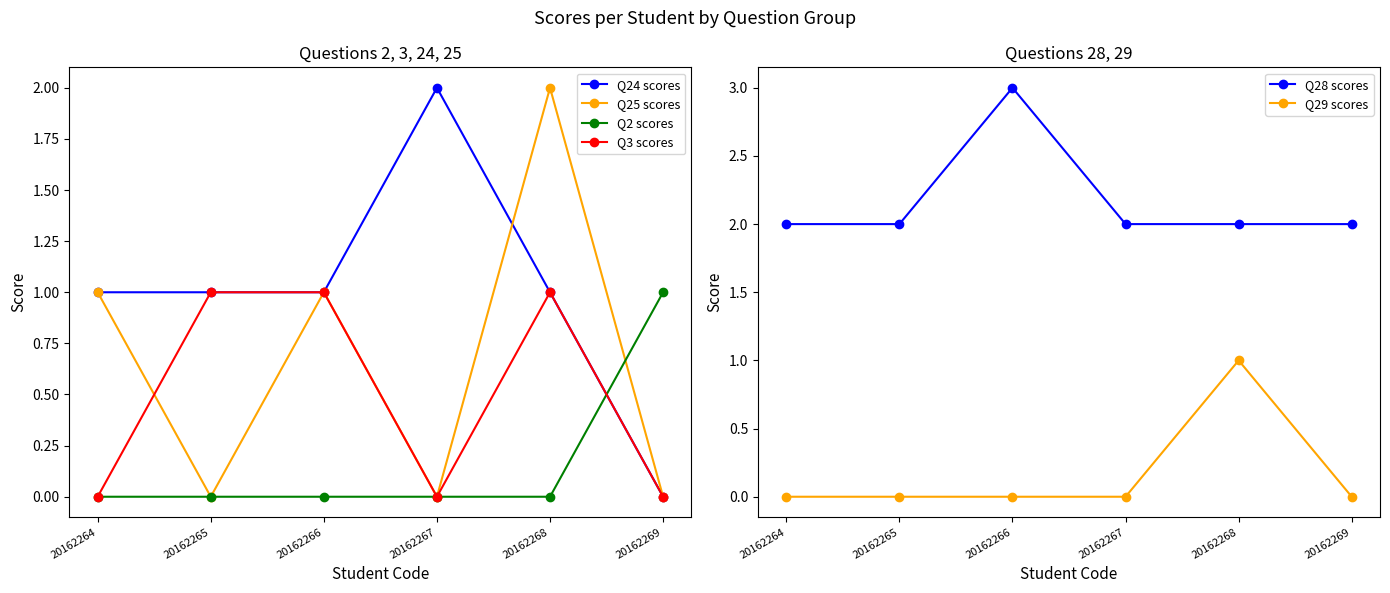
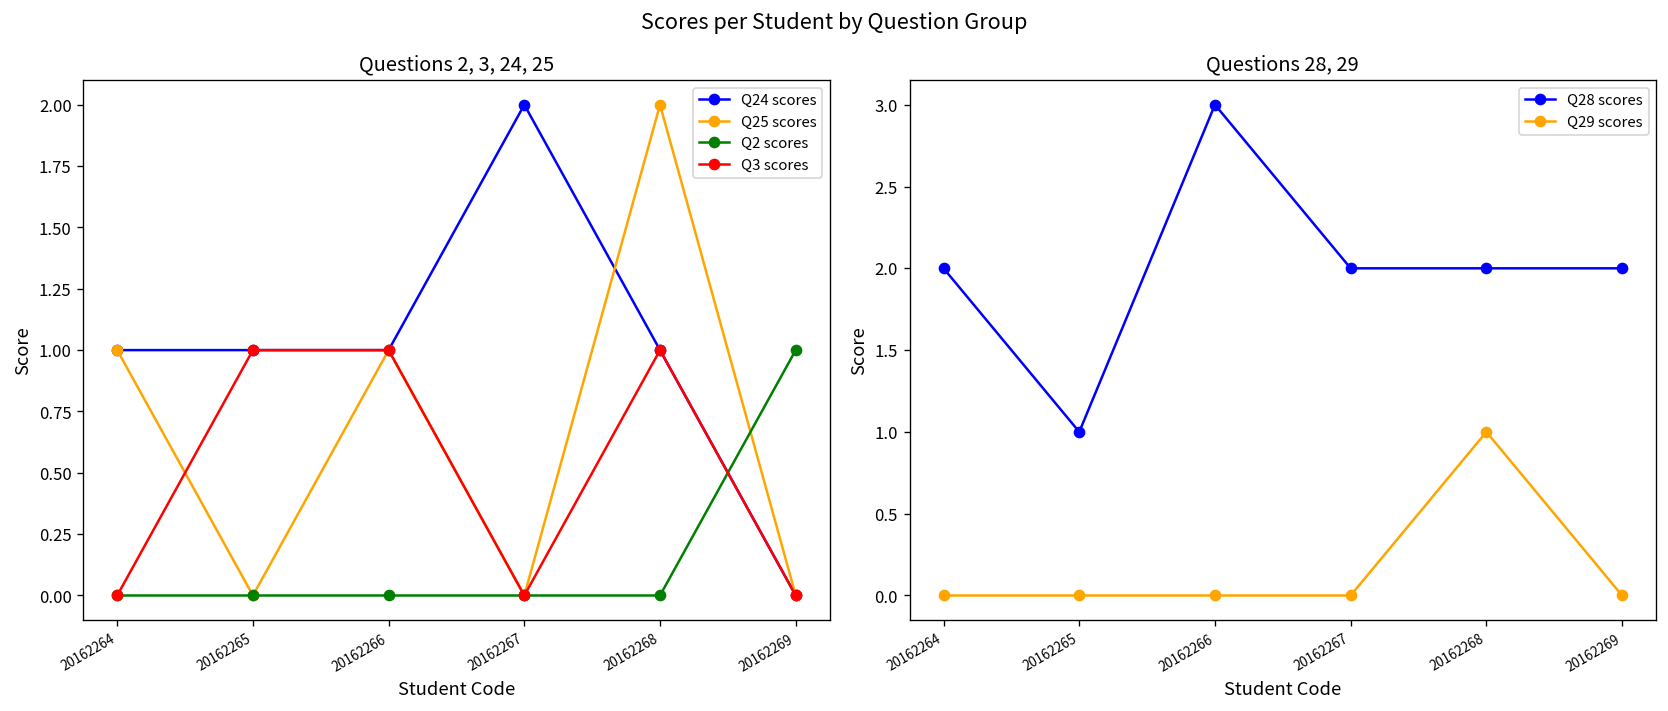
  {
    "Questions 2, 3, 24, 25": {
      "Q24 scores": {
        "20162267": 2.00
      },
      "Q25 scores": {
        "20162268": 2.00
      },
      "Q2 scores": {
        "20162266": 0.00,
        "20162268": 0.00,
        "20162269": 1.00
      }
    },
    "Questions 28, 29": {
      "Q28 scores": {
        "20162264": 2,
-       "20162265": 2,
+       "20162265": 1,
        "20162266": 3,
        "20162267": 2,
        "20162268": 2,
        "20162269": 2
      },
      "Q29 scores": {
        "20162264": 0,
        "20162265": 0,
        "20162266": 0,
        "20162267": 0,
        "20162268": 1,
        "20162269": 0
      }
    }
  }
